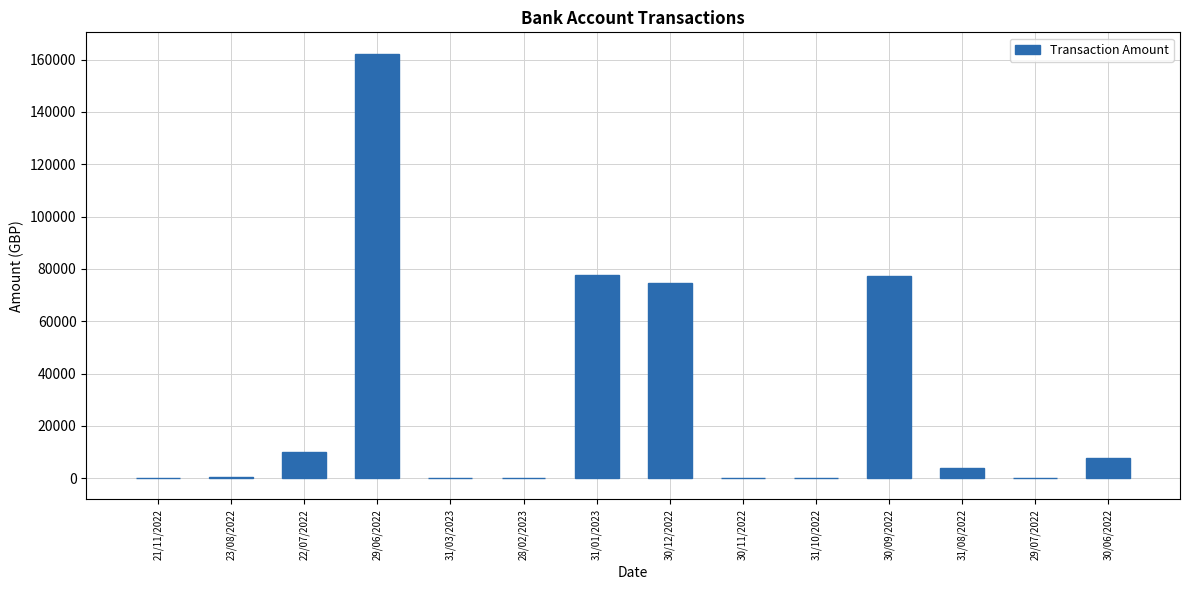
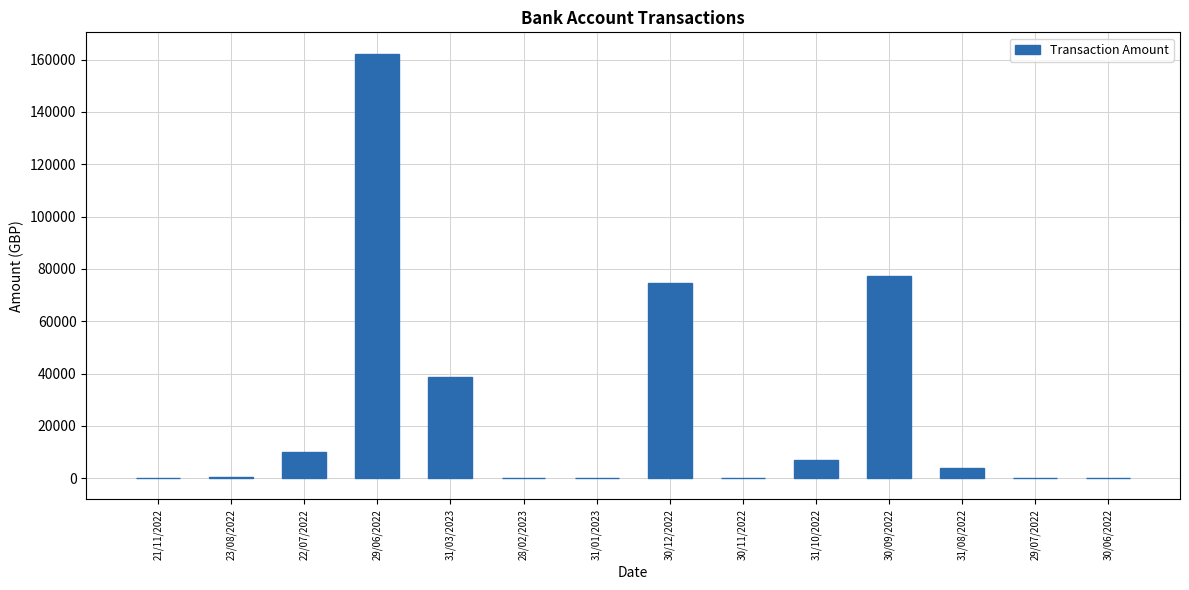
  {
    "22/07/2022": 10000,
    "29/06/2022": 162000,
-   "31/03/2023": 0,
-   "31/01/2023": 78000,
+   "31/03/2023": 39000,
+   "31/01/2023": 0,
    "30/12/2022": 75000,
-   "31/10/2022": 0,
+   "31/10/2022": 7000,
    "30/09/2022": 77000,
    "31/08/2022": 4000,
-   "30/06/2022": 8000
+   "30/06/2022": 0
  }
